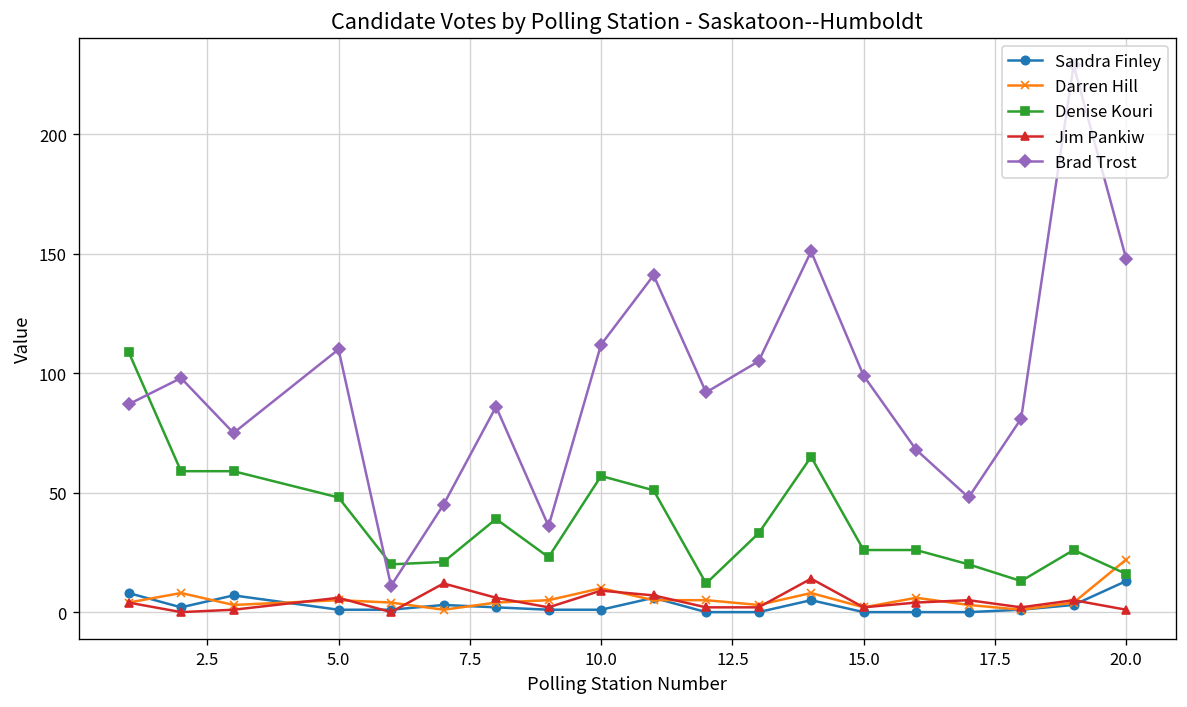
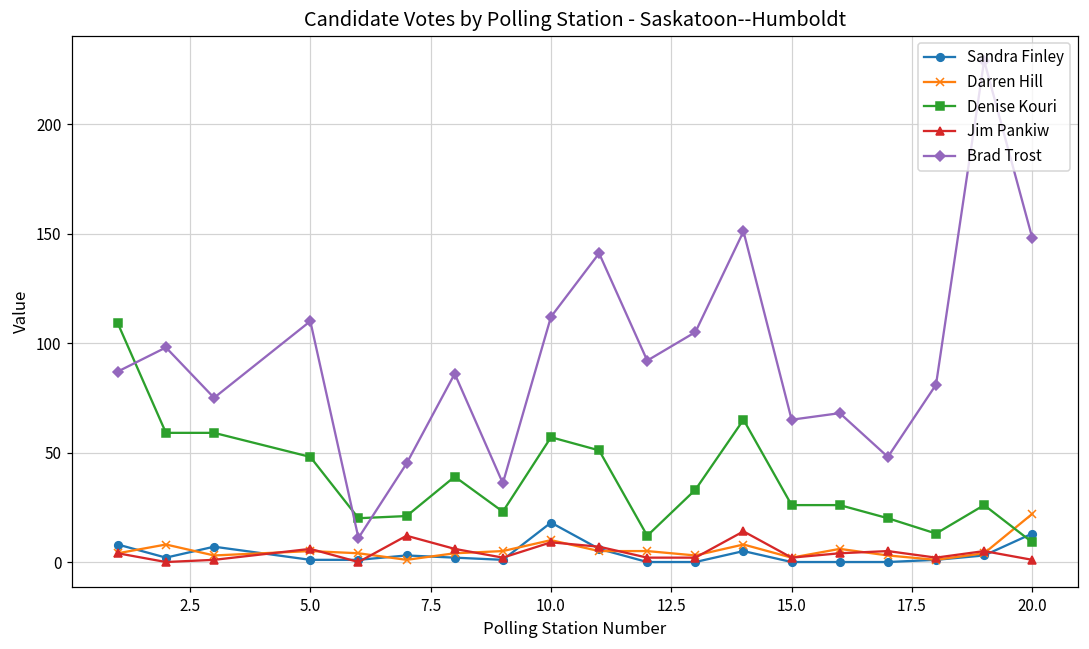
  {
    "Sandra Finley": {
      "5.0": 1,
-     "10.0": 1,
+     "10.0": 18,
      "15.0": 0,
      "20.0": 13
    },
    "Darren Hill": {
      "20.0": 22
    },
    "Denise Kouri": {
      "5.0": 48,
      "10.0": 57,
      "15.0": 26,
-     "20.0": 16
+     "20.0": 9
    },
    "Jim Pankiw": {
      "20.0": 1
    },
    "Brad Trost": {
      "5.0": 110,
      "10.0": 112,
-     "15.0": 99,
+     "15.0": 65,
      "20.0": 148
    }
  }
